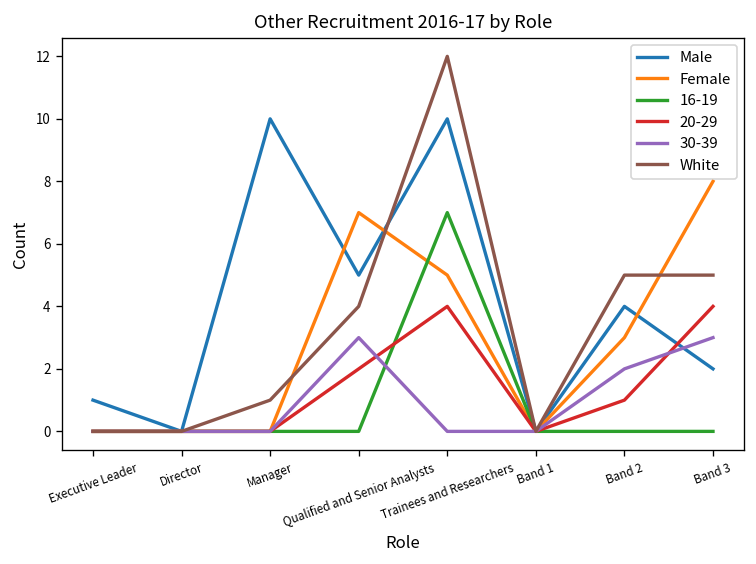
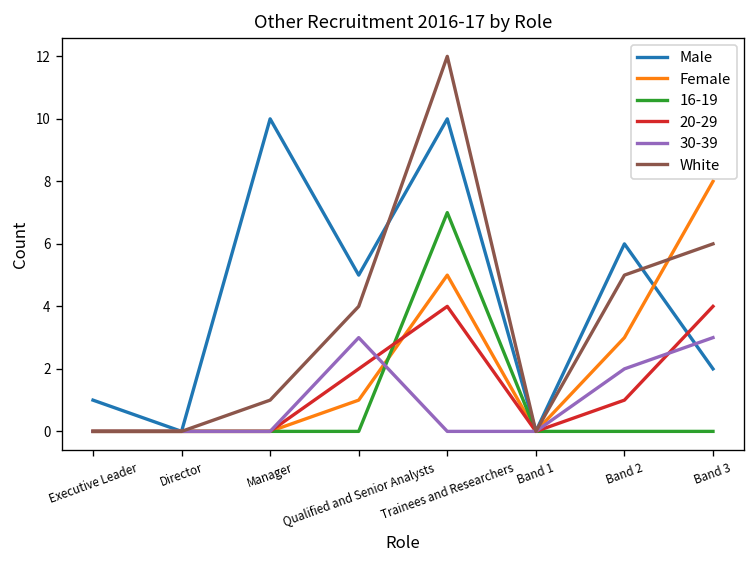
  {
    "Male": {
      "Executive Leader": 1,
      "Manager": 10,
      "Qualified and Senior Analysts": 5,
      "Trainees and Researchers": 10,
-     "Band 2": 4,
+     "Band 2": 6,
      "Band 3": 2
    },
    "Female": {
-     "Qualified and Senior Analysts": 7,
+     "Qualified and Senior Analysts": 1,
      "Trainees and Researchers": 5,
      "Band 2": 3,
      "Band 3": 8
    },
    "16-19": {
      "Qualified and Senior Analysts": 0,
      "Trainees and Researchers": 7,
      "Band 2": 0,
      "Band 3": 0
    },
    "20-29": {
      "Qualified and Senior Analysts": 2,
      "Trainees and Researchers": 4,
      "Band 2": 1,
      "Band 3": 4
    },
    "30-39": {
      "Qualified and Senior Analysts": 3,
      "Trainees and Researchers": 0,
      "Band 2": 2,
      "Band 3": 3
    },
    "White": {
      "Manager": 1,
      "Qualified and Senior Analysts": 4,
      "Trainees and Researchers": 12,
      "Band 2": 5,
-     "Band 3": 5
+     "Band 3": 6
    }
  }
